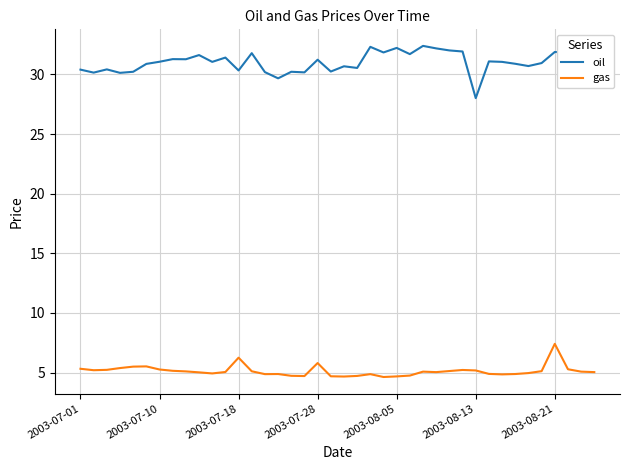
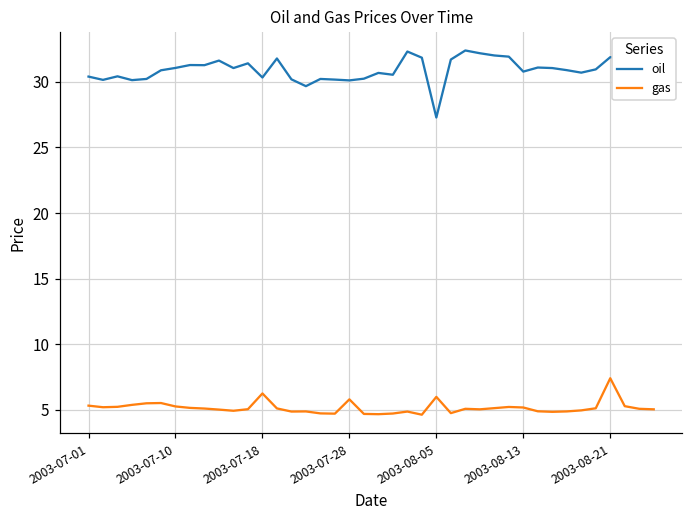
  {
    "oil": {
      "2003-07-01": 30.4,
      "2003-07-10": 31.1,
      "2003-07-18": 30.3,
-     "2003-07-28": 31.2,
-     "2003-08-05": 32.2,
-     "2003-08-13": 28.0,
+     "2003-07-28": 30.1,
+     "2003-08-05": 27.3,
+     "2003-08-13": 30.8,
      "2003-08-21": 31.9
    },
    "gas": {
      "2003-07-01": 5.3,
      "2003-07-10": 5.3,
      "2003-07-18": 6.3,
      "2003-07-28": 5.8,
-     "2003-08-05": 4.7,
+     "2003-08-05": 6.0,
      "2003-08-13": 5.2,
      "2003-08-21": 7.4
    }
  }
